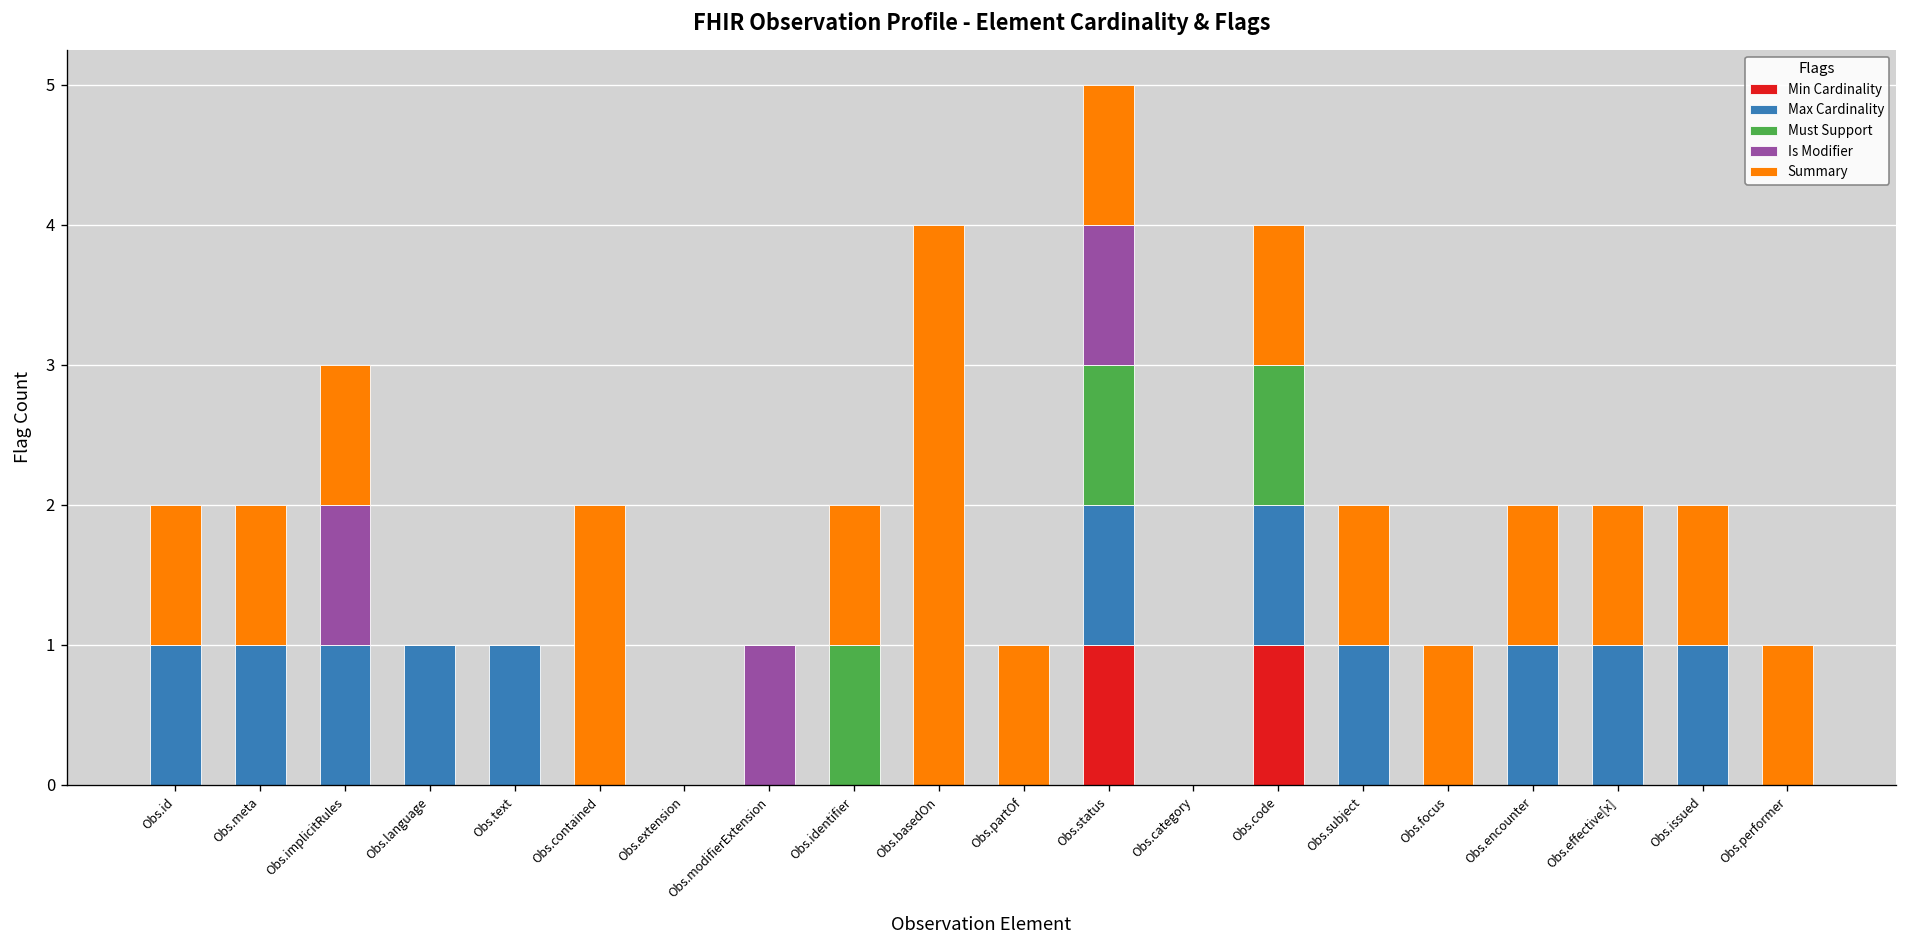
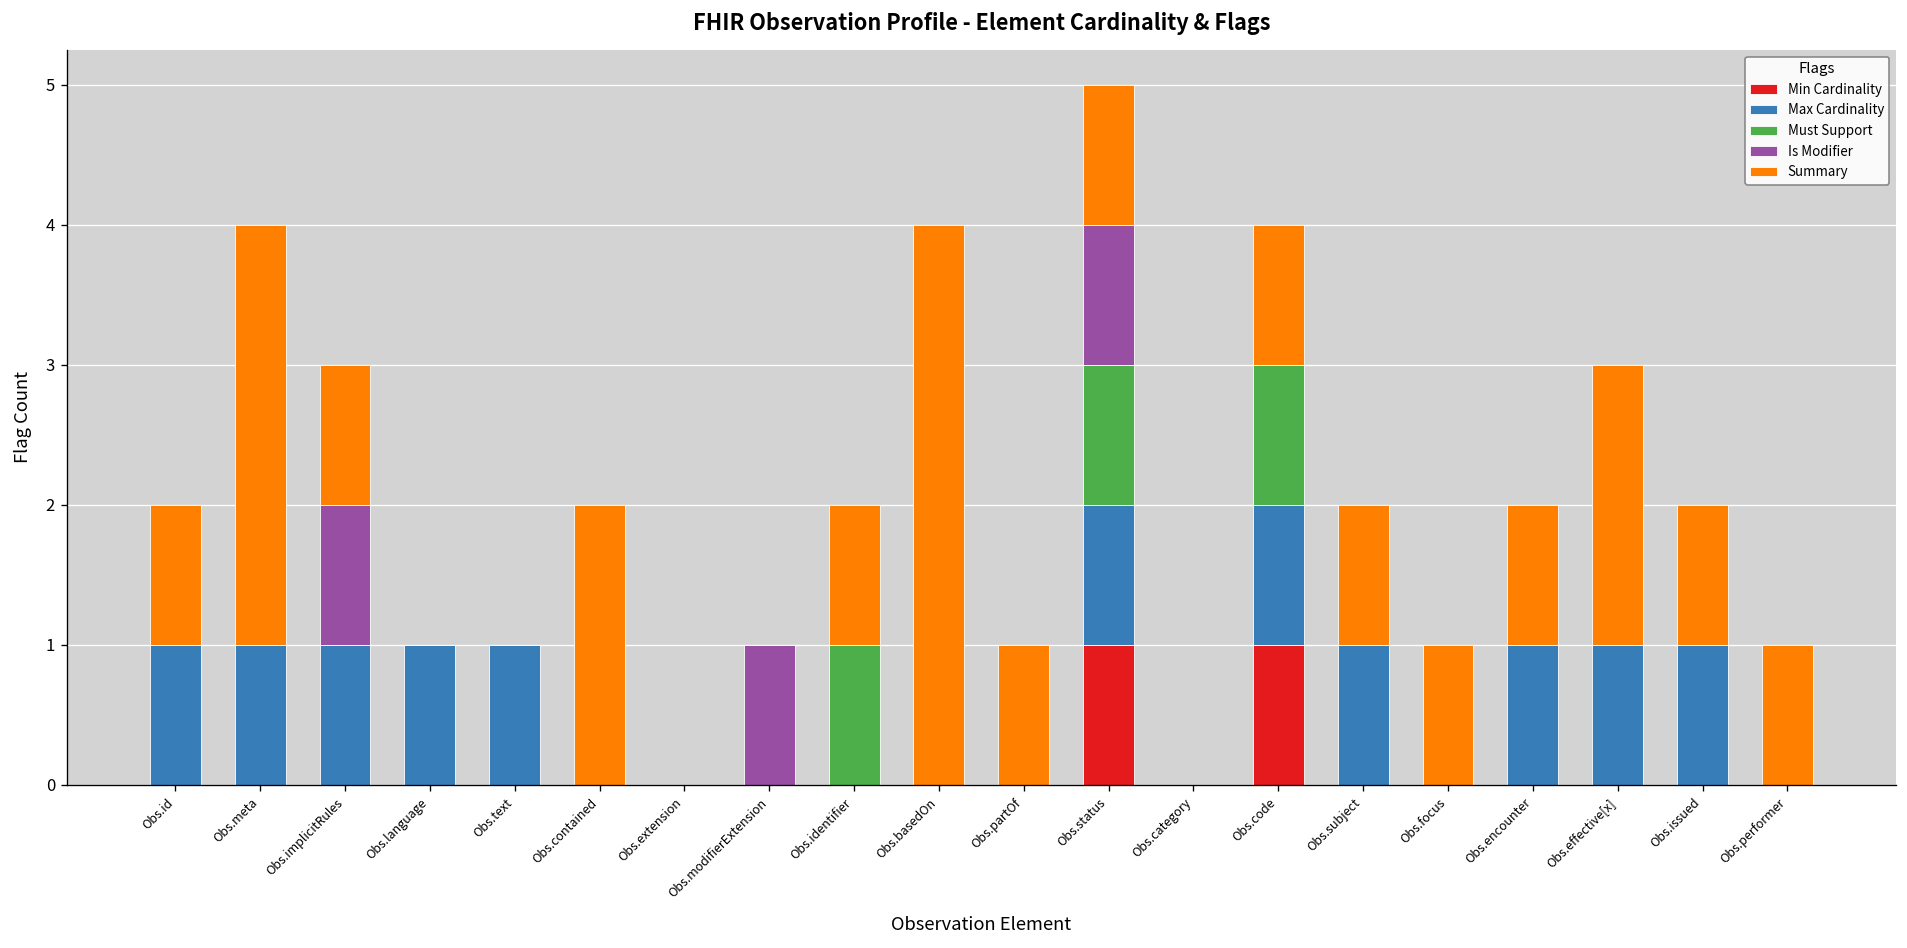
  {
    "Min Cardinality": {
      "Obs.id": 0,
      "Obs.meta": 0,
      "Obs.implicitRules": 0,
      "Obs.language": 0,
      "Obs.text": 0,
      "Obs.contained": 0,
      "Obs.extension": 0,
      "Obs.modifierExtension": 0,
      "Obs.identifier": 0,
      "Obs.basedOn": 0,
      "Obs.partOf": 0,
      "Obs.status": 1,
      "Obs.category": 0,
      "Obs.code": 1,
      "Obs.subject": 0,
      "Obs.focus": 0,
      "Obs.encounter": 0,
      "Obs.effective[x]": 0,
      "Obs.issued": 0,
      "Obs.performer": 0
    },
    "Summary": {
      "Obs.id": 1,
-     "Obs.meta": 1,
+     "Obs.meta": 3,
      "Obs.implicitRules": 1,
      "Obs.language": 0,
      "Obs.text": 0,
      "Obs.contained": 2,
      "Obs.extension": 0,
      "Obs.modifierExtension": 0,
      "Obs.identifier": 1,
      "Obs.basedOn": 4,
      "Obs.partOf": 1,
      "Obs.status": 1,
      "Obs.category": 0,
      "Obs.code": 1,
      "Obs.subject": 1,
      "Obs.focus": 1,
      "Obs.encounter": 1,
-     "Obs.effective[x]": 1,
+     "Obs.effective[x]": 2,
      "Obs.issued": 1,
      "Obs.performer": 1
    }
  }
